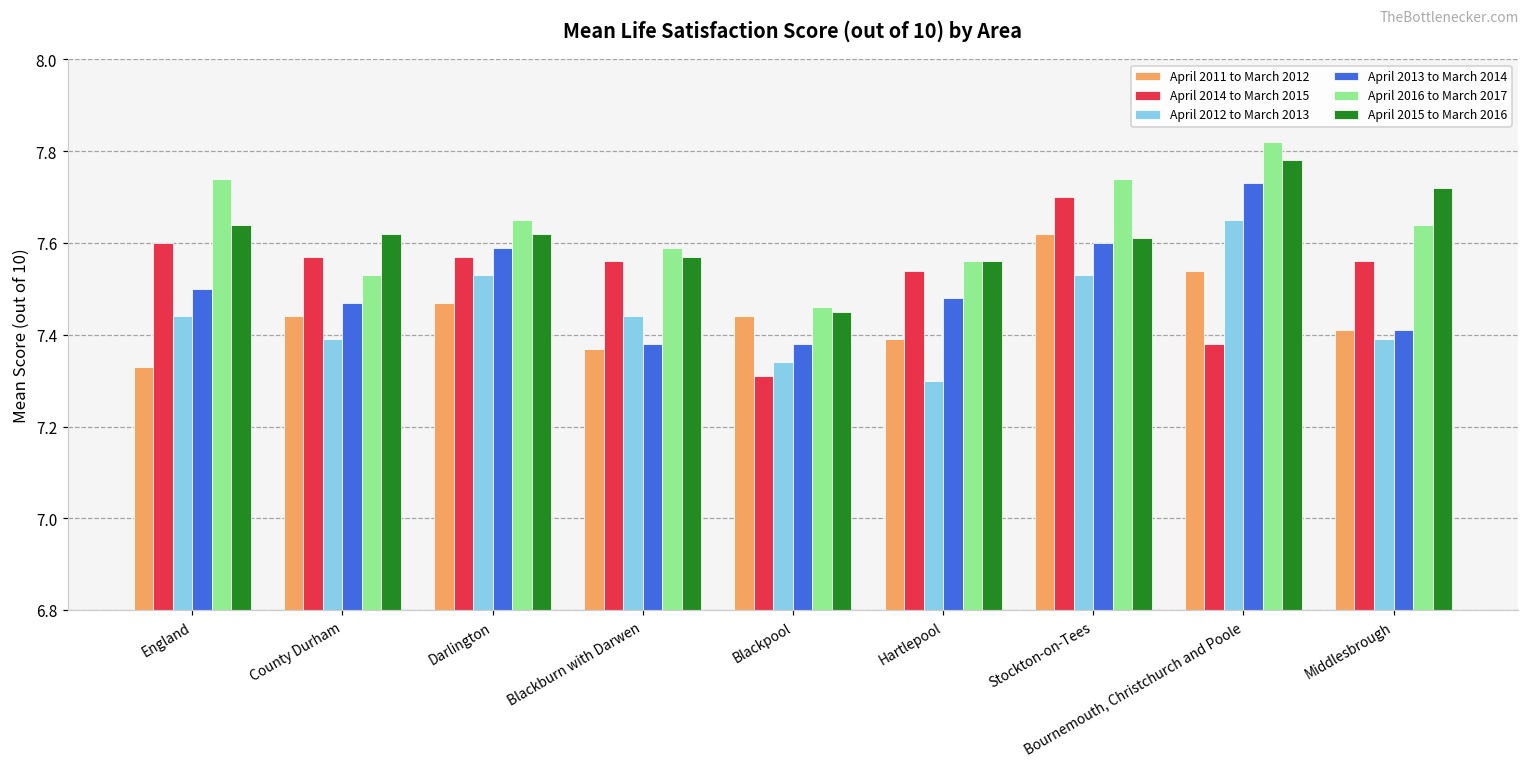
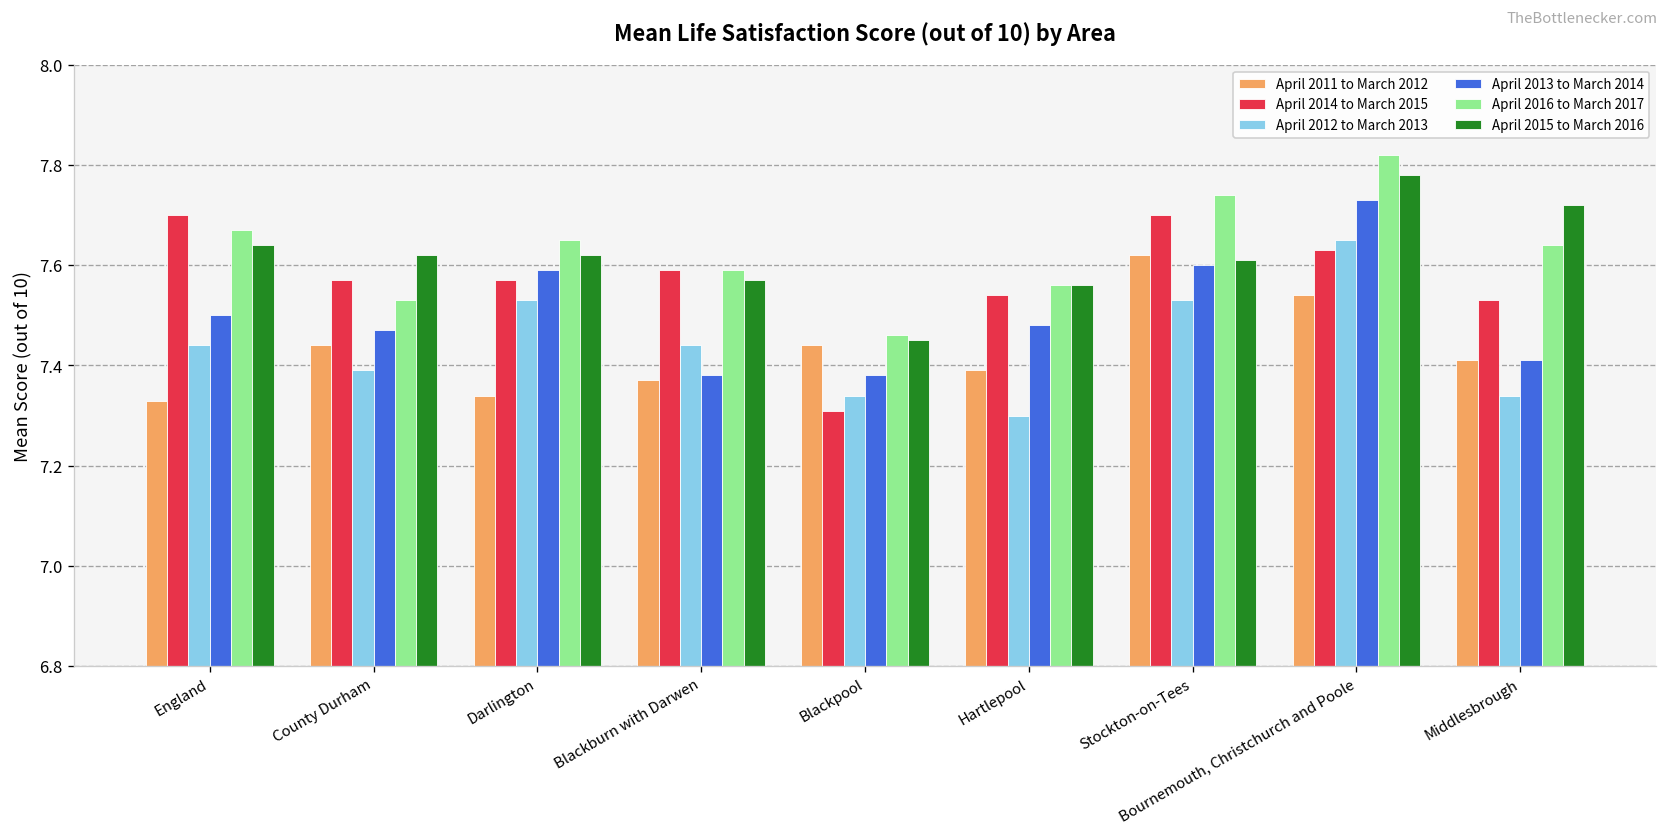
  {
    "April 2011 to March 2012": {
      "England": 7.33,
      "County Durham": 7.44,
-     "Darlington": 7.47,
+     "Darlington": 7.34,
      "Blackburn with Darwen": 7.37,
      "Blackpool": 7.44,
      "Hartlepool": 7.39,
      "Stockton-on-Tees": 7.62,
      "Bournemouth, Christchurch and Poole": 7.54,
      "Middlesbrough": 7.41
    },
    "April 2014 to March 2015": {
-     "England": 7.6,
+     "England": 7.7,
      "County Durham": 7.57,
      "Darlington": 7.57,
-     "Blackburn with Darwen": 7.56,
+     "Blackburn with Darwen": 7.59,
      "Blackpool": 7.31,
      "Hartlepool": 7.54,
      "Stockton-on-Tees": 7.70,
-     "Bournemouth, Christchurch and Poole": 7.38,
-     "Middlesbrough": 7.56
+     "Bournemouth, Christchurch and Poole": 7.63,
+     "Middlesbrough": 7.53
    },
    "April 2012 to March 2013": {
      "England": 7.44,
      "County Durham": 7.39,
      "Darlington": 7.53,
      "Blackburn with Darwen": 7.44,
      "Blackpool": 7.34,
      "Hartlepool": 7.30,
      "Stockton-on-Tees": 7.53,
      "Bournemouth, Christchurch and Poole": 7.65,
-     "Middlesbrough": 7.39
+     "Middlesbrough": 7.34
    },
    "April 2013 to March 2014": {
      "England": 7.50,
      "County Durham": 7.47,
      "Darlington": 7.59,
      "Blackburn with Darwen": 7.38,
      "Blackpool": 7.38,
      "Hartlepool": 7.48,
      "Stockton-on-Tees": 7.60,
      "Bournemouth, Christchurch and Poole": 7.73,
      "Middlesbrough": 7.41
    },
    "April 2016 to March 2017": {
-     "England": 7.74,
+     "England": 7.67,
      "County Durham": 7.53,
      "Darlington": 7.65,
      "Blackburn with Darwen": 7.59,
      "Blackpool": 7.46,
      "Hartlepool": 7.56,
      "Stockton-on-Tees": 7.74,
      "Bournemouth, Christchurch and Poole": 7.82,
      "Middlesbrough": 7.64
    },
    "April 2015 to March 2016": {
      "England": 7.64,
      "County Durham": 7.62,
      "Darlington": 7.62,
      "Blackburn with Darwen": 7.57,
      "Blackpool": 7.45,
      "Hartlepool": 7.56,
      "Stockton-on-Tees": 7.61,
      "Bournemouth, Christchurch and Poole": 7.78,
      "Middlesbrough": 7.72
    }
  }
